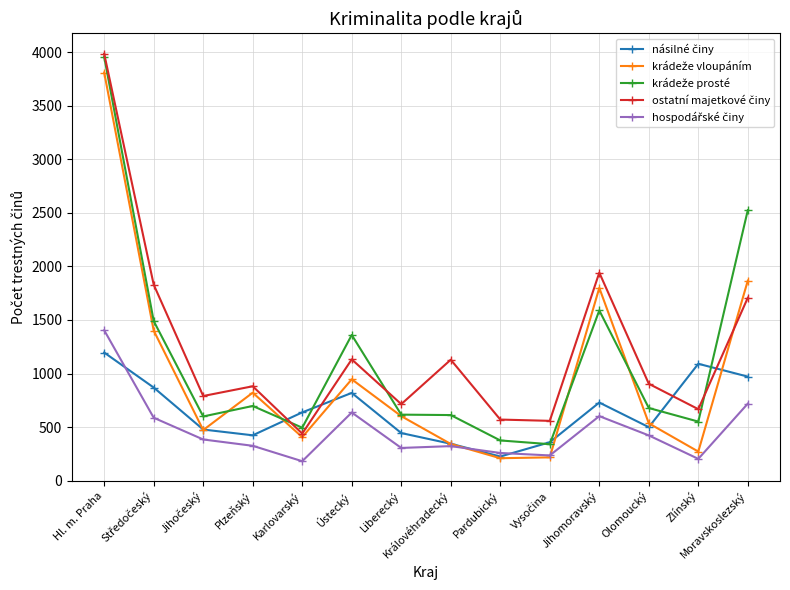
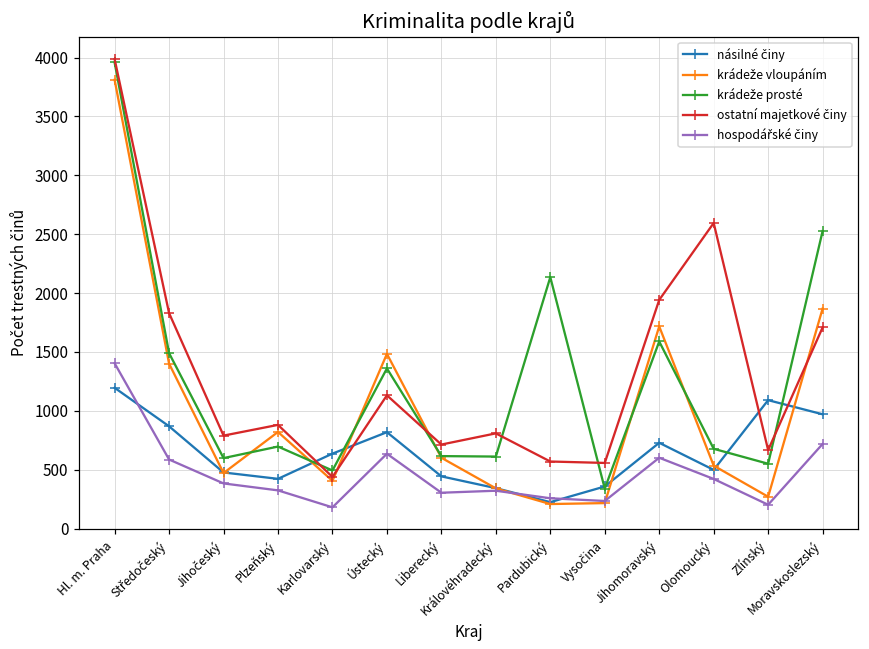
  {
    "násilné činy": {
      "Hl. m. Praha": 1200,
      "Středočeský": 870,
      "Plzeňský": 420,
      "Karlovarský": 640,
      "Ústecký": 820,
      "Liberecký": 440,
      "Jihomoravský": 730,
      "Olomoucký": 500,
      "Zlínský": 1090,
      "Moravskoslezský": 970
    },
    "krádeže vloupáním": {
      "Hl. m. Praha": 3810,
      "Středočeský": 1400,
      "Plzeňský": 820,
      "Karlovarský": 410,
-     "Ústecký": 950,
-     "Jihomoravský": 1800,
+     "Ústecký": 1480,
+     "Jihomoravský": 1720,
      "Olomoucký": 540,
      "Zlínský": 270,
      "Moravskoslezský": 1870
    },
    "krádeže prosté": {
      "Hl. m. Praha": 3960,
      "Středočeský": 1490,
      "Jihočeský": 600,
      "Plzeňský": 700,
      "Karlovarský": 490,
      "Ústecký": 1360,
      "Královéhradecký": 610,
-     "Pardubický": 380,
+     "Pardubický": 2140,
      "Jihomoravský": 1590,
      "Olomoucký": 680,
      "Zlínský": 550,
      "Moravskoslezský": 2530
    },
    "ostatní majetkové činy": {
      "Hl. m. Praha": 3990,
      "Středočeský": 1830,
      "Jihočeský": 790,
      "Plzeňský": 880,
      "Karlovarský": 440,
      "Ústecký": 1130,
      "Liberecký": 710,
-     "Královéhradecký": 1130,
+     "Královéhradecký": 810,
      "Pardubický": 570,
      "Vysočina": 560,
      "Jihomoravský": 1940,
-     "Olomoucký": 900,
+     "Olomoucký": 2600,
      "Zlínský": 670,
      "Moravskoslezský": 1710
    },
    "hospodářské činy": {
      "Hl. m. Praha": 1400,
      "Středočeský": 590,
      "Jihočeský": 380,
      "Plzeňský": 330,
      "Karlovarský": 180,
      "Ústecký": 640,
      "Liberecký": 310,
      "Pardubický": 260,
      "Jihomoravský": 600,
      "Olomoucký": 420,
      "Zlínský": 200,
      "Moravskoslezský": 720
    }
  }
